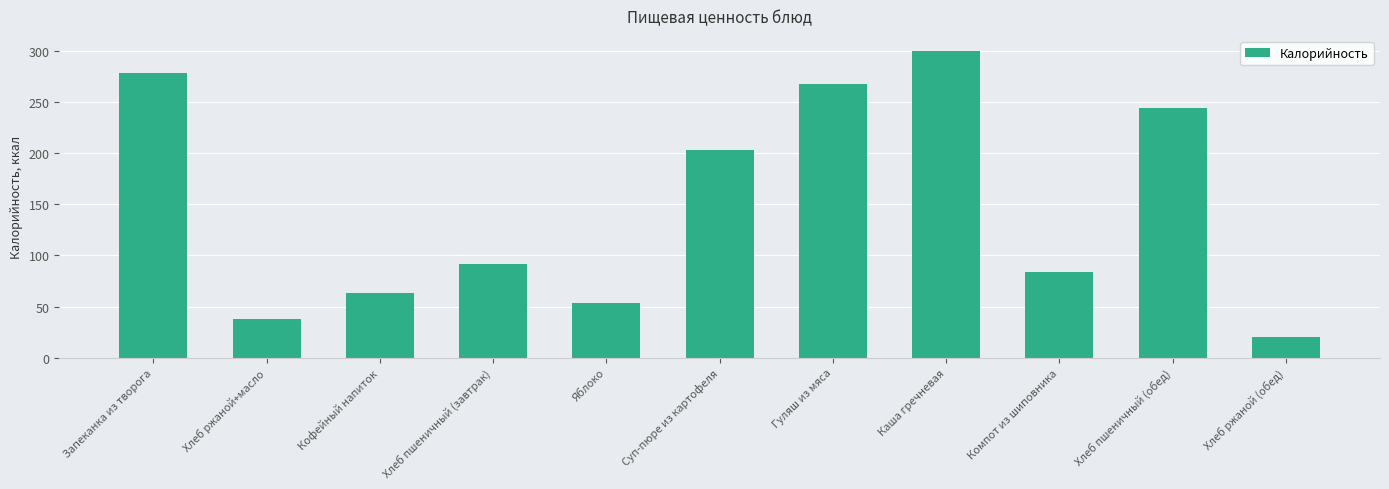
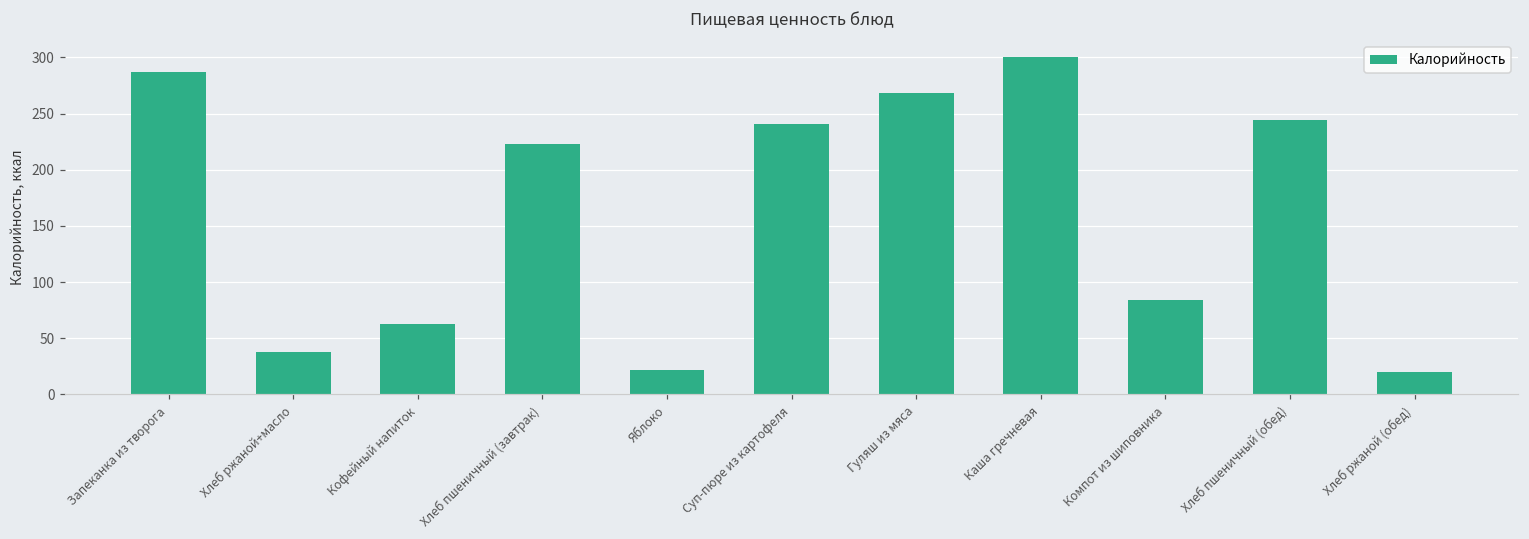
  {
-   "Запеканка из творога": 279,
+   "Запеканка из творога": 287,
    "Хлеб ржаной+масло": 38,
    "Кофейный напиток": 63,
-   "Хлеб пшеничный (завтрак)": 92,
-   "Яблоко": 53,
-   "Суп-пюре из картофеля": 203,
+   "Хлеб пшеничный (завтрак)": 223,
+   "Яблоко": 22,
+   "Суп-пюре из картофеля": 241,
    "Гуляш из мяса": 268,
    "Каша гречневая": 300,
    "Компот из шиповника": 84,
    "Хлеб пшеничный (обед)": 244,
    "Хлеб ржаной (обед)": 20
  }
